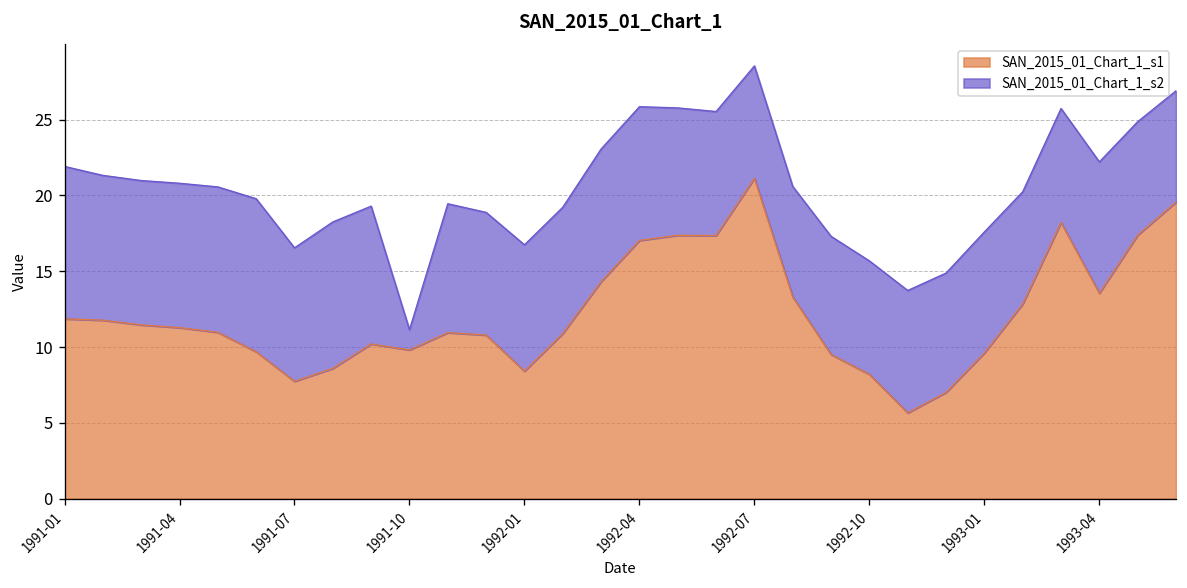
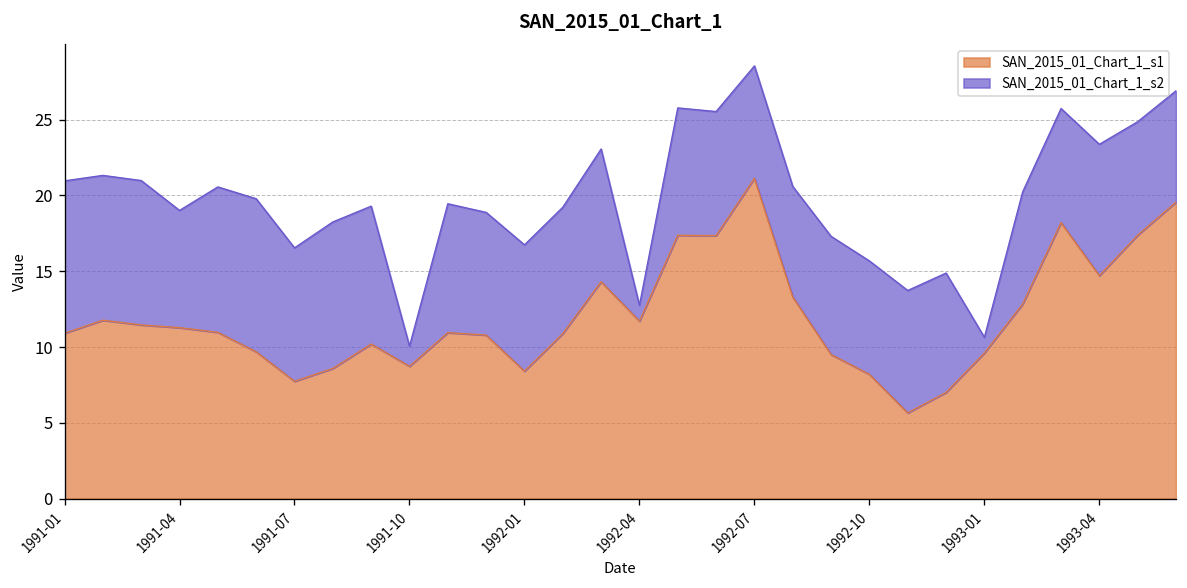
  {
    "SAN_2015_01_Chart_1_s1": {
-     "1991-01": 11.9,
+     "1991-01": 10.9,
      "1991-04": 11.3,
      "1991-07": 7.7,
-     "1991-10": 9.8,
+     "1991-10": 8.7,
      "1992-01": 8.4,
-     "1992-04": 17.0,
+     "1992-04": 11.7,
      "1992-07": 21.1,
      "1992-10": 8.2,
      "1993-01": 9.6,
-     "1993-04": 13.6
+     "1993-04": 14.7
    },
    "SAN_2015_01_Chart_1_s2": {
      "1991-01": 10.1,
-     "1991-04": 9.5,
+     "1991-04": 7.7,
      "1991-07": 8.8,
      "1991-10": 1.3,
      "1992-01": 8.3,
-     "1992-04": 8.8,
+     "1992-04": 1.0,
      "1992-07": 7.4,
      "1992-10": 7.5,
-     "1993-01": 8.0,
+     "1993-01": 1.0,
      "1993-04": 8.7
    }
  }
